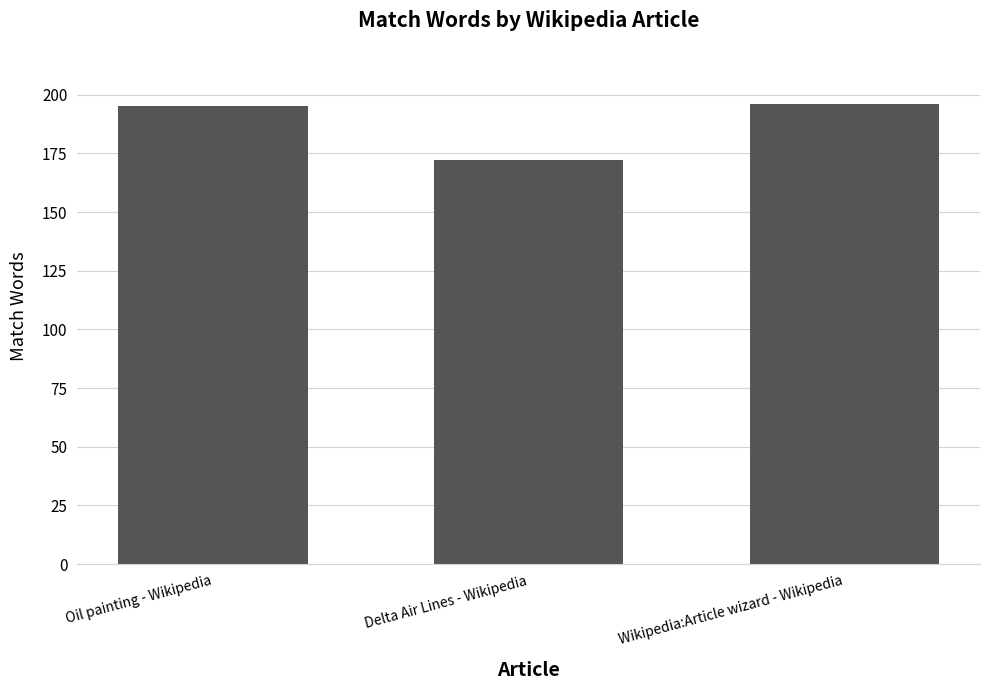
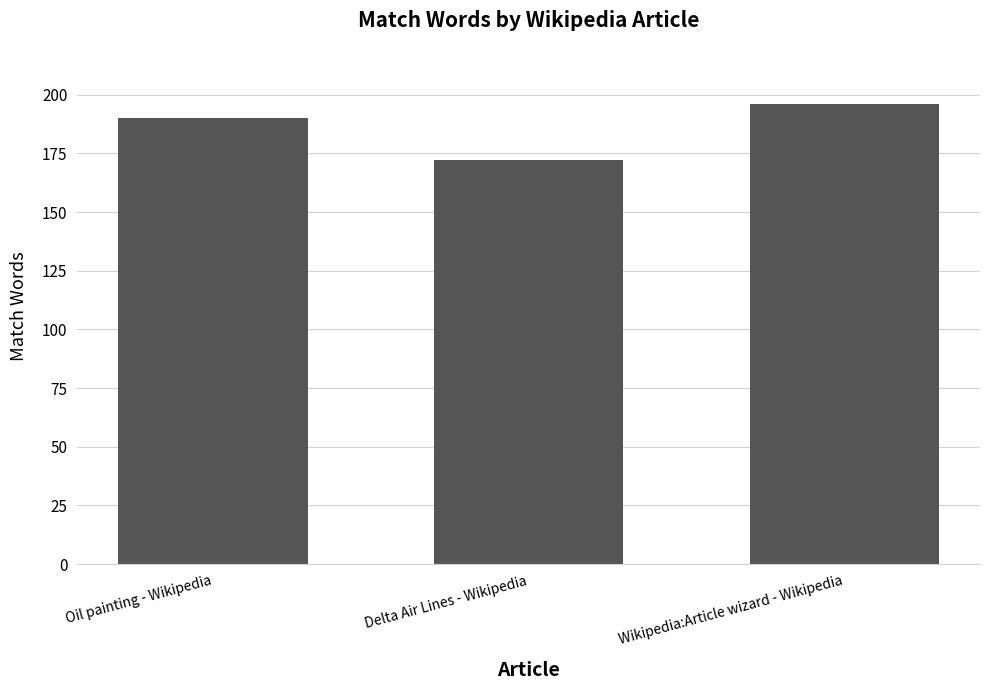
  {
-   "Oil painting - Wikipedia": 195,
+   "Oil painting - Wikipedia": 190,
    "Delta Air Lines - Wikipedia": 172,
    "Wikipedia:Article wizard - Wikipedia": 196
  }
